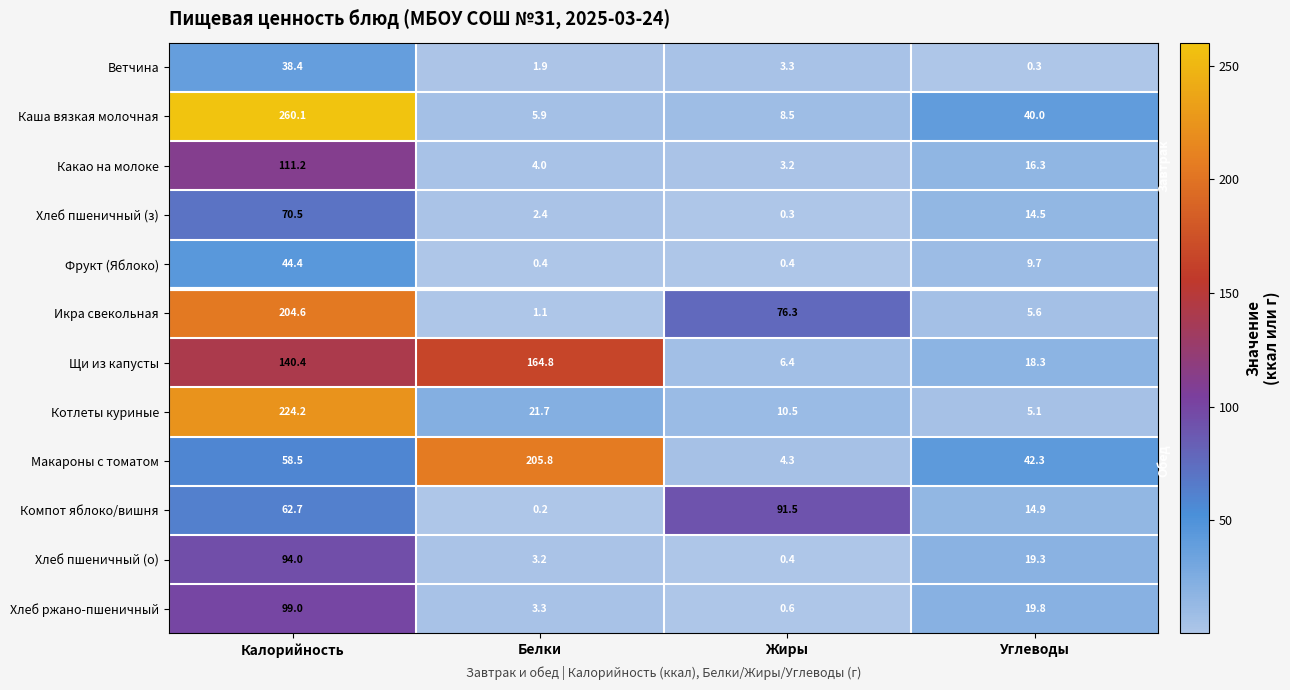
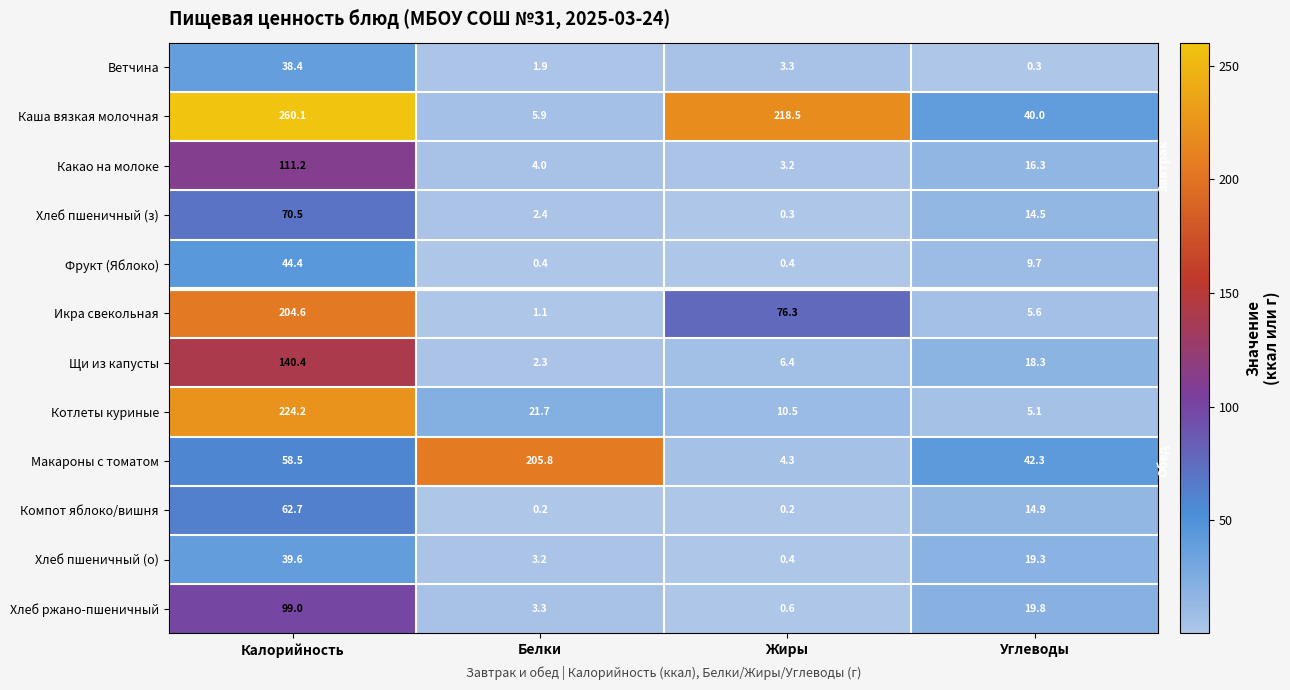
  {
    "Ветчина": {
      "Калорийность": 38.4,
      "Белки": 1.9,
      "Жиры": 3.3,
      "Углеводы": 0.3
    },
    "Каша вязкая молочная": {
      "Калорийность": 260.1,
      "Белки": 5.9,
-     "Жиры": 8.5,
+     "Жиры": 218.5,
      "Углеводы": 40.0
    },
    "Какао на молоке": {
      "Калорийность": 111.2,
      "Белки": 4.0,
      "Жиры": 3.2,
      "Углеводы": 16.3
    },
    "Хлеб пшеничный (з)": {
      "Калорийность": 70.5,
      "Белки": 2.4,
      "Жиры": 0.3,
      "Углеводы": 14.5
    },
    "Фрукт (Яблоко)": {
      "Калорийность": 44.4,
      "Белки": 0.4,
      "Жиры": 0.4,
      "Углеводы": 9.7
    },
    "Икра свекольная": {
      "Калорийность": 204.6,
      "Белки": 1.1,
      "Жиры": 76.3,
      "Углеводы": 5.6
    },
    "Щи из капусты": {
      "Калорийность": 140.4,
-     "Белки": 164.8,
+     "Белки": 2.3,
      "Жиры": 6.4,
      "Углеводы": 18.3
    },
    "Котлеты куриные": {
      "Калорийность": 224.2,
      "Белки": 21.7,
      "Жиры": 10.5,
      "Углеводы": 5.1
    },
    "Макароны с томатом": {
      "Калорийность": 58.5,
      "Белки": 205.8,
      "Жиры": 4.3,
      "Углеводы": 42.3
    },
    "Компот яблоко/вишня": {
      "Калорийность": 62.7,
      "Белки": 0.2,
-     "Жиры": 91.5,
+     "Жиры": 0.2,
      "Углеводы": 14.9
    },
    "Хлеб пшеничный (о)": {
-     "Калорийность": 94.0,
+     "Калорийность": 39.6,
      "Белки": 3.2,
      "Жиры": 0.4,
      "Углеводы": 19.3
    },
    "Хлеб ржано-пшеничный": {
      "Калорийность": 99.0,
      "Белки": 3.3,
      "Жиры": 0.6,
      "Углеводы": 19.8
    }
  }
